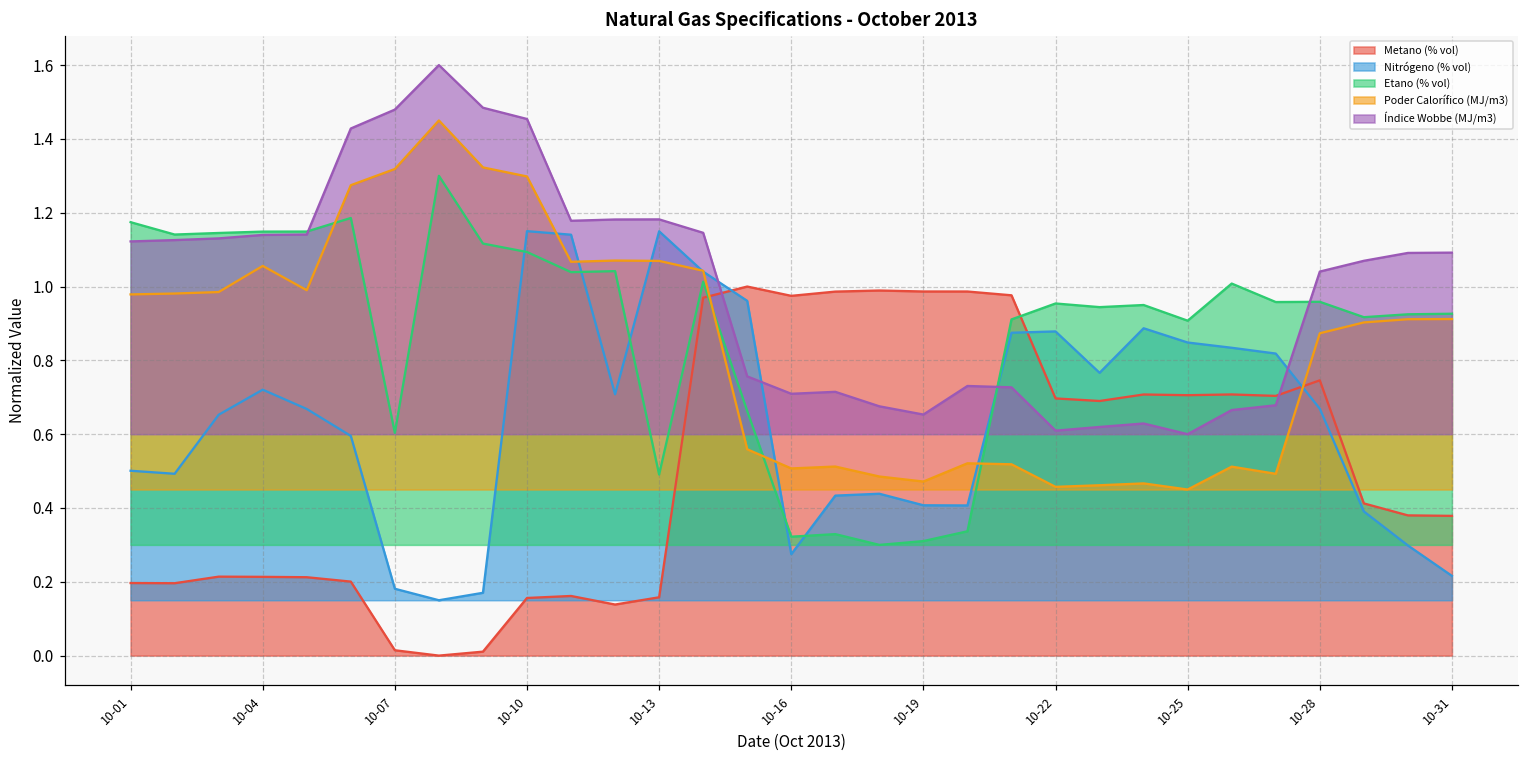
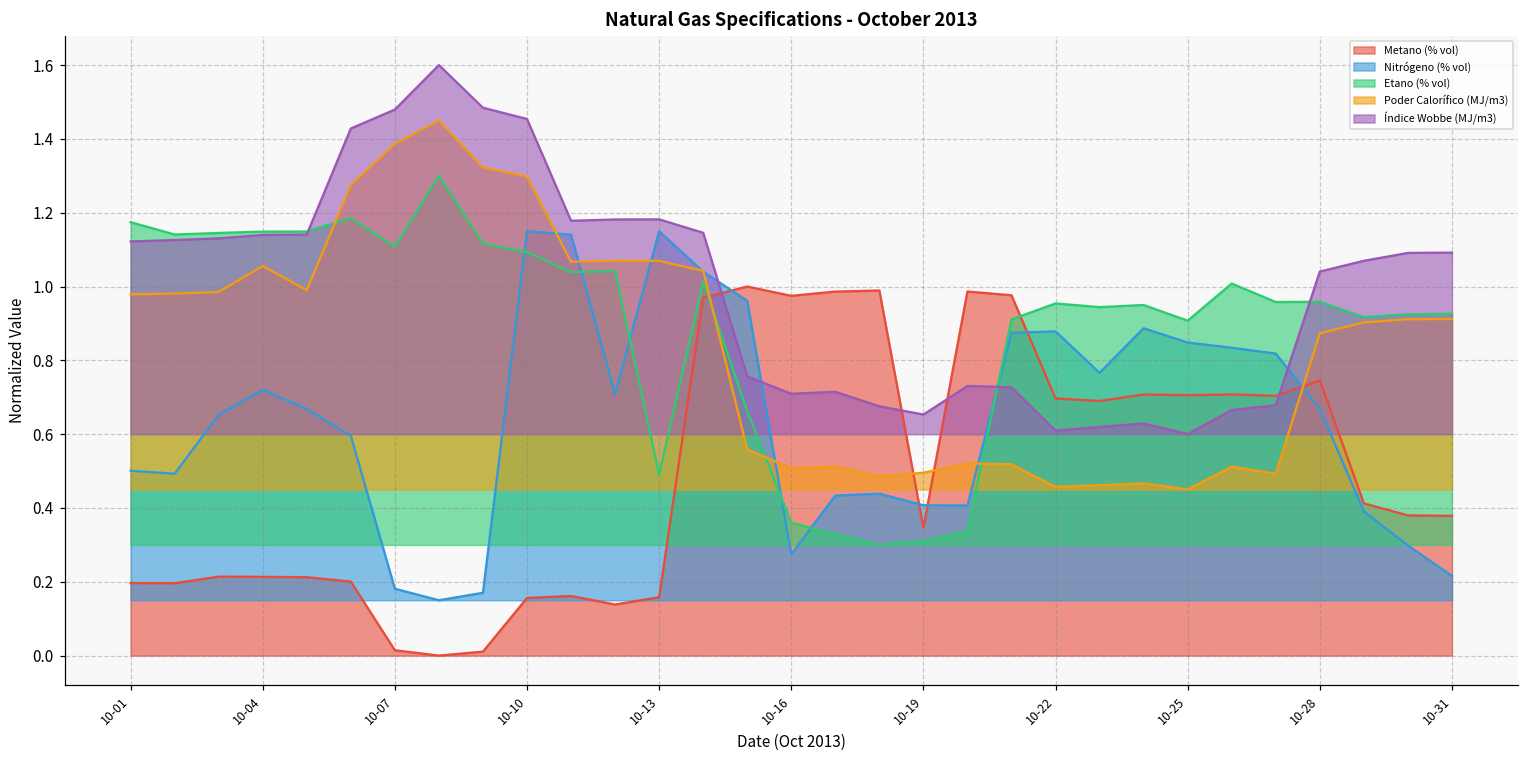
  {
    "Metano (% vol)": {
      "10-01": 0.20,
      "10-04": 0.21,
      "10-07": 0.01,
      "10-10": 0.16,
      "10-13": 0.16,
      "10-16": 0.97,
-     "10-19": 0.99,
+     "10-19": 0.35,
      "10-22": 0.70,
      "10-25": 0.71,
      "10-28": 0.75,
      "10-31": 0.38
    },
    "Nitrógeno (% vol)": {
      "10-01": 0.50,
      "10-04": 0.72,
      "10-07": 0.18,
      "10-10": 1.15,
      "10-13": 1.15,
      "10-16": 0.27,
      "10-19": 0.41,
      "10-22": 0.88,
      "10-25": 0.85,
      "10-28": 0.67,
      "10-31": 0.22
    },
    "Etano (% vol)": {
      "10-01": 1.17,
      "10-04": 1.15,
-     "10-07": 0.60,
+     "10-07": 1.11,
      "10-10": 1.09,
      "10-13": 0.49,
-     "10-16": 0.32,
+     "10-16": 0.36,
      "10-19": 0.31,
      "10-22": 0.95,
      "10-25": 0.91,
      "10-28": 0.96,
      "10-31": 0.93
    },
    "Poder Calorífico (MJ/m3)": {
      "10-01": 0.98,
      "10-04": 1.06,
-     "10-07": 1.32,
+     "10-07": 1.39,
      "10-10": 1.30,
      "10-13": 1.07,
      "10-16": 0.51,
-     "10-19": 0.47,
+     "10-19": 0.50,
      "10-22": 0.46,
      "10-28": 0.87,
      "10-31": 0.91
    },
    "Índice Wobbe (MJ/m3)": {
      "10-01": 1.12,
      "10-04": 1.14,
      "10-07": 1.48,
      "10-10": 1.45,
      "10-13": 1.18,
      "10-16": 0.71,
      "10-19": 0.65,
      "10-22": 0.61,
      "10-28": 1.04,
      "10-31": 1.09
    }
  }
